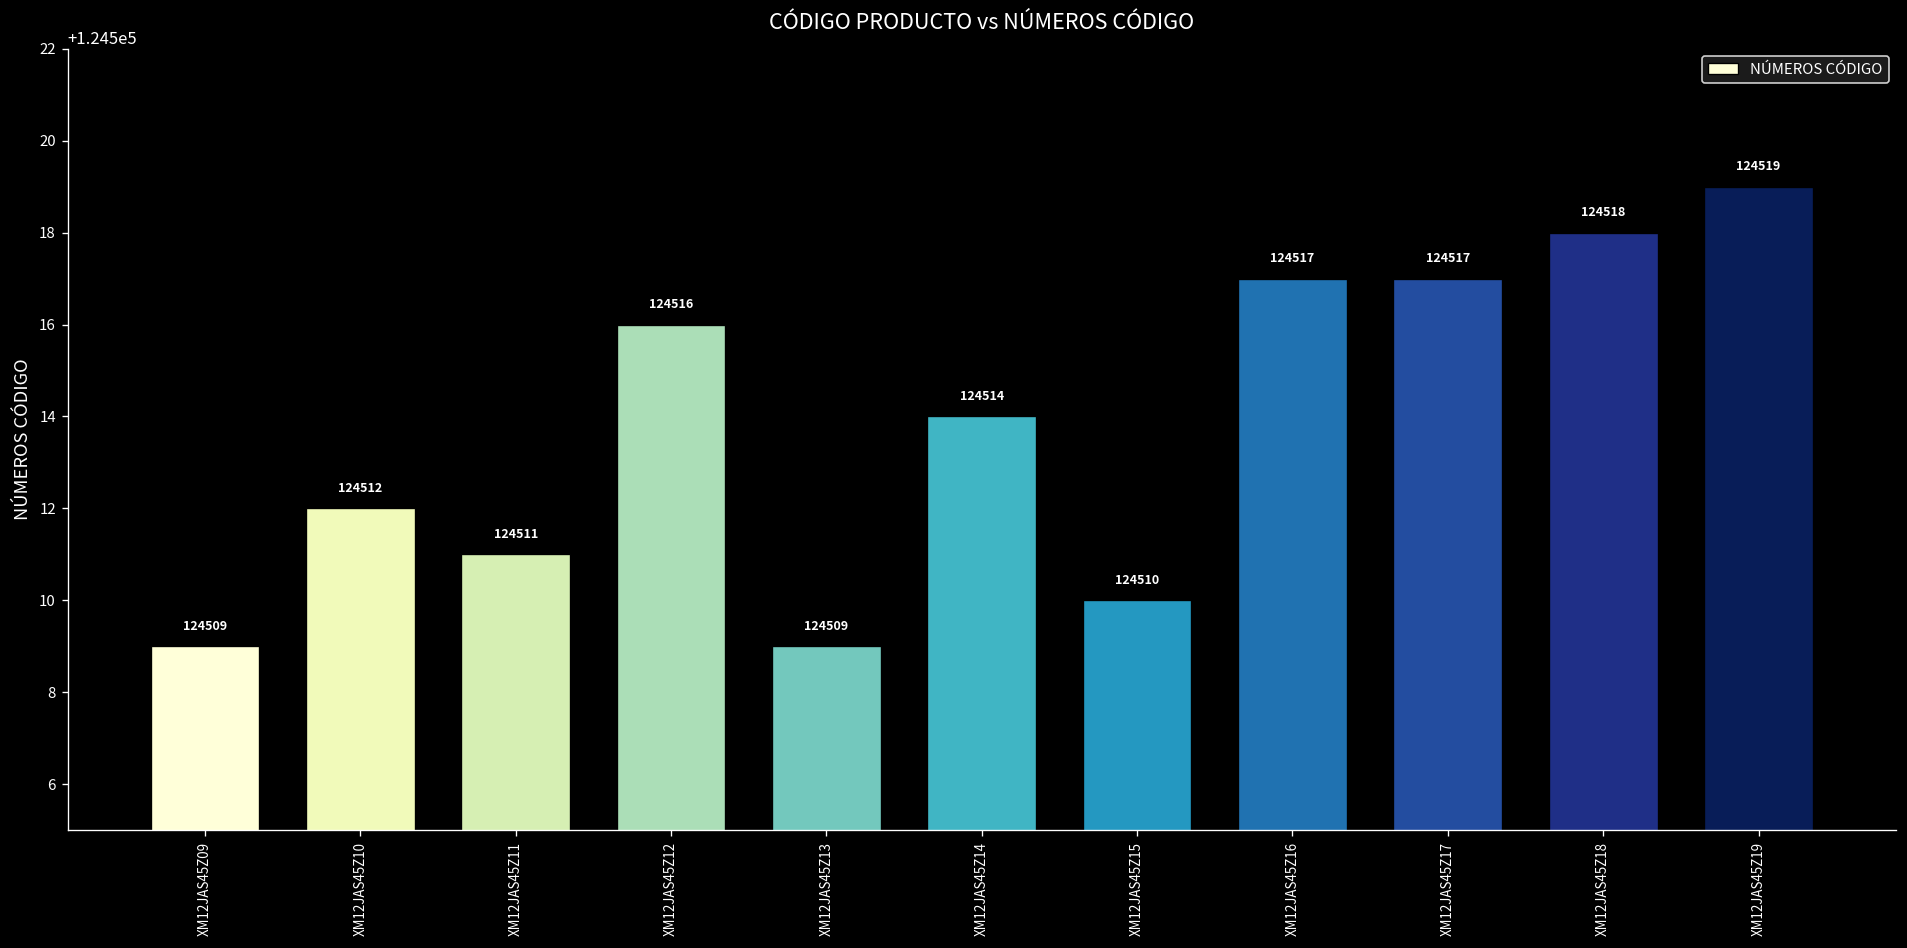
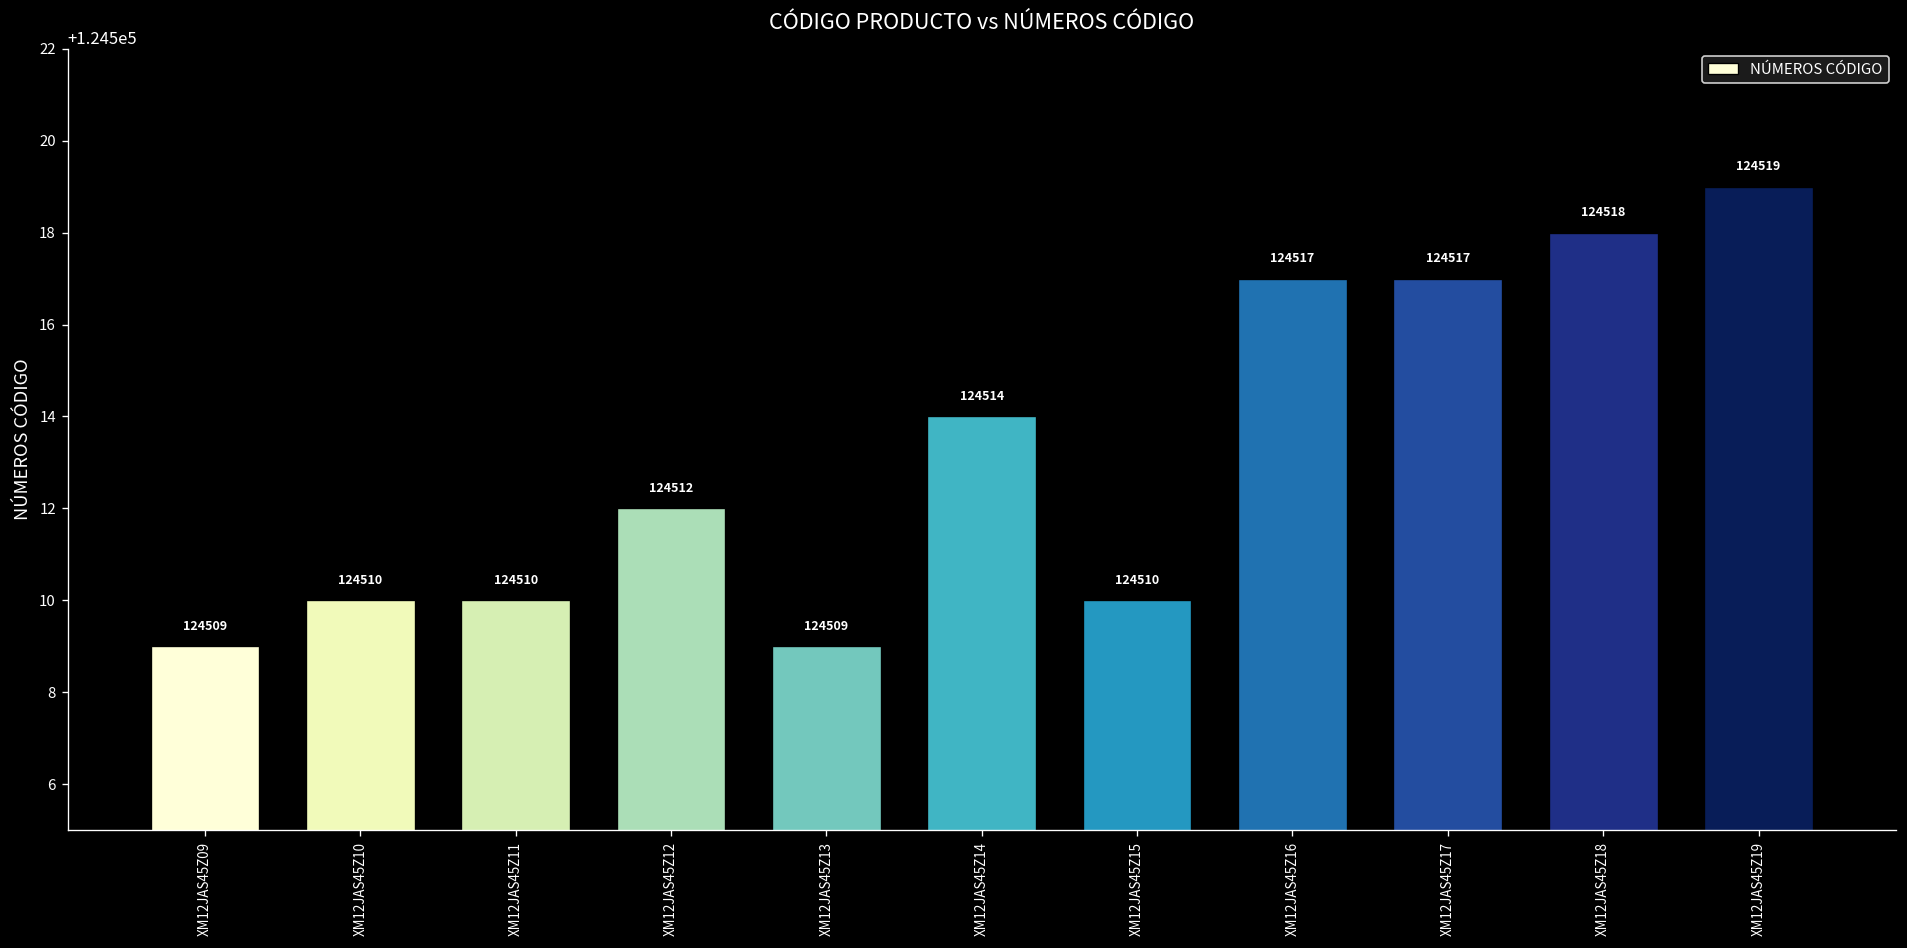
  {
    "XM12JAS45Z09": 124509,
-   "XM12JAS45Z10": 124512,
-   "XM12JAS45Z11": 124511,
-   "XM12JAS45Z12": 124516,
+   "XM12JAS45Z10": 124510,
+   "XM12JAS45Z11": 124510,
+   "XM12JAS45Z12": 124512,
    "XM12JAS45Z13": 124509,
    "XM12JAS45Z14": 124514,
    "XM12JAS45Z15": 124510,
    "XM12JAS45Z16": 124517,
    "XM12JAS45Z17": 124517,
    "XM12JAS45Z18": 124518,
    "XM12JAS45Z19": 124519
  }
